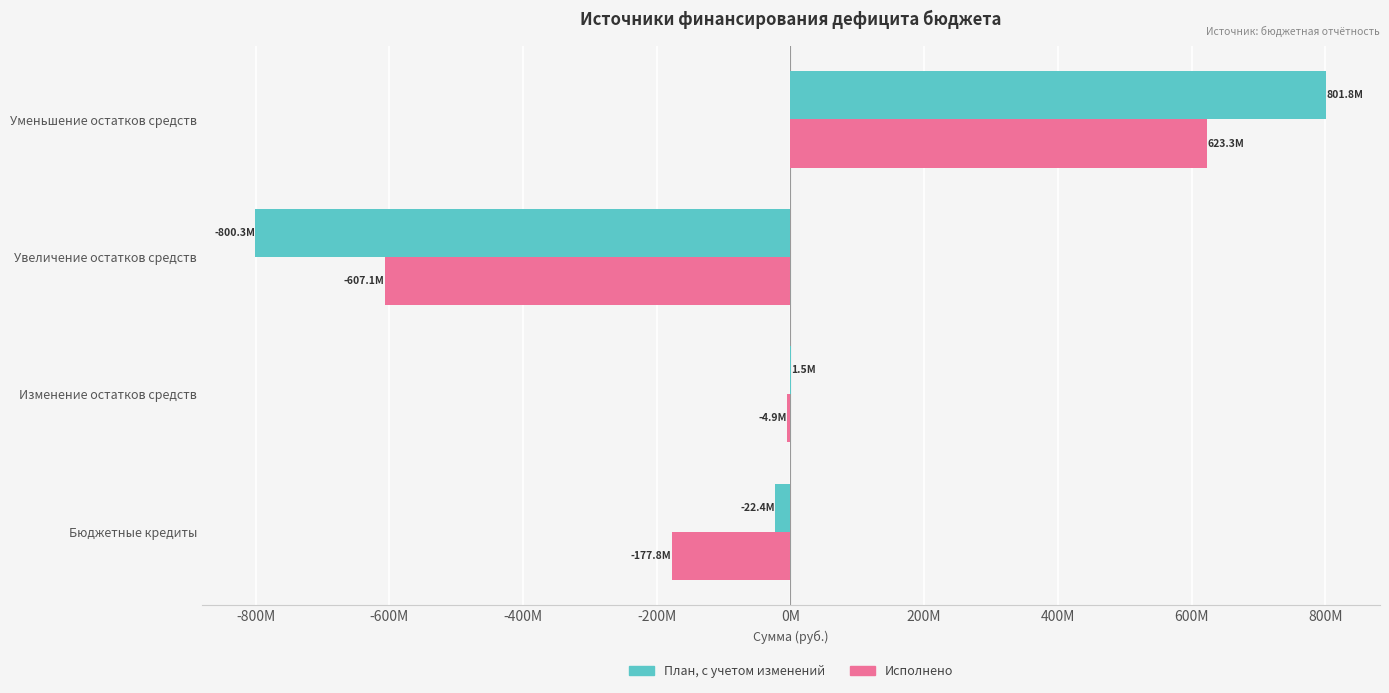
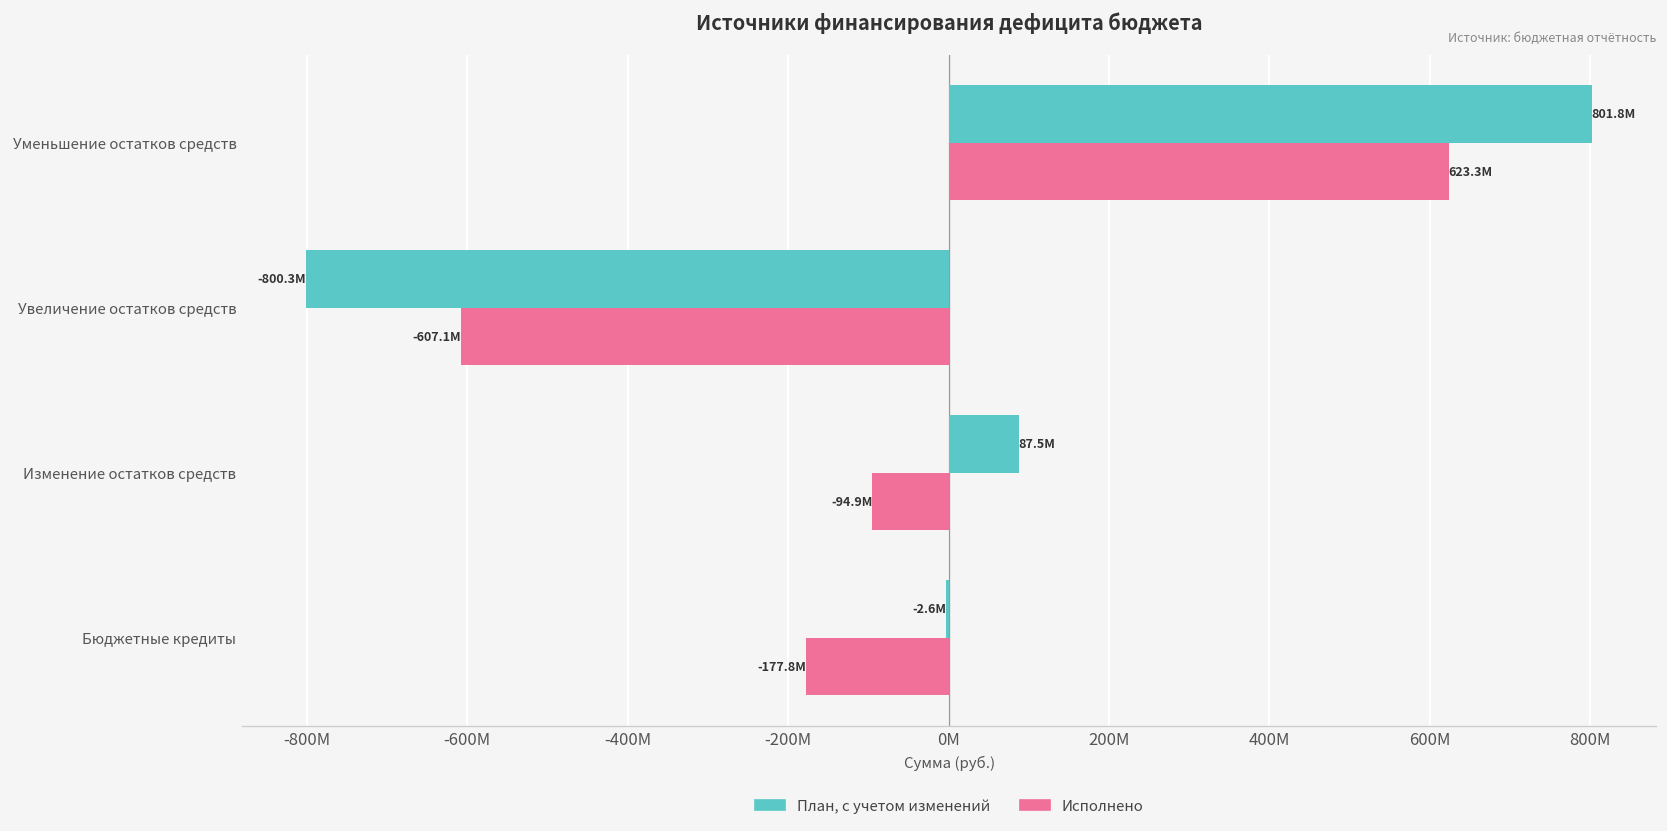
  {
    "План, с учетом изменений": {
      "Уменьшение остатков средств": "801.8M",
      "Увеличение остатков средств": "-800.3M",
-     "Изменение остатков средств": "1.5M",
-     "Бюджетные кредиты": "-22.4M"
+     "Изменение остатков средств": "87.5M",
+     "Бюджетные кредиты": "-2.6M"
    },
    "Исполнено": {
      "Уменьшение остатков средств": "623.3M",
      "Увеличение остатков средств": "-607.1M",
-     "Изменение остатков средств": "-4.9M",
+     "Изменение остатков средств": "-94.9M",
      "Бюджетные кредиты": "-177.8M"
    }
  }
